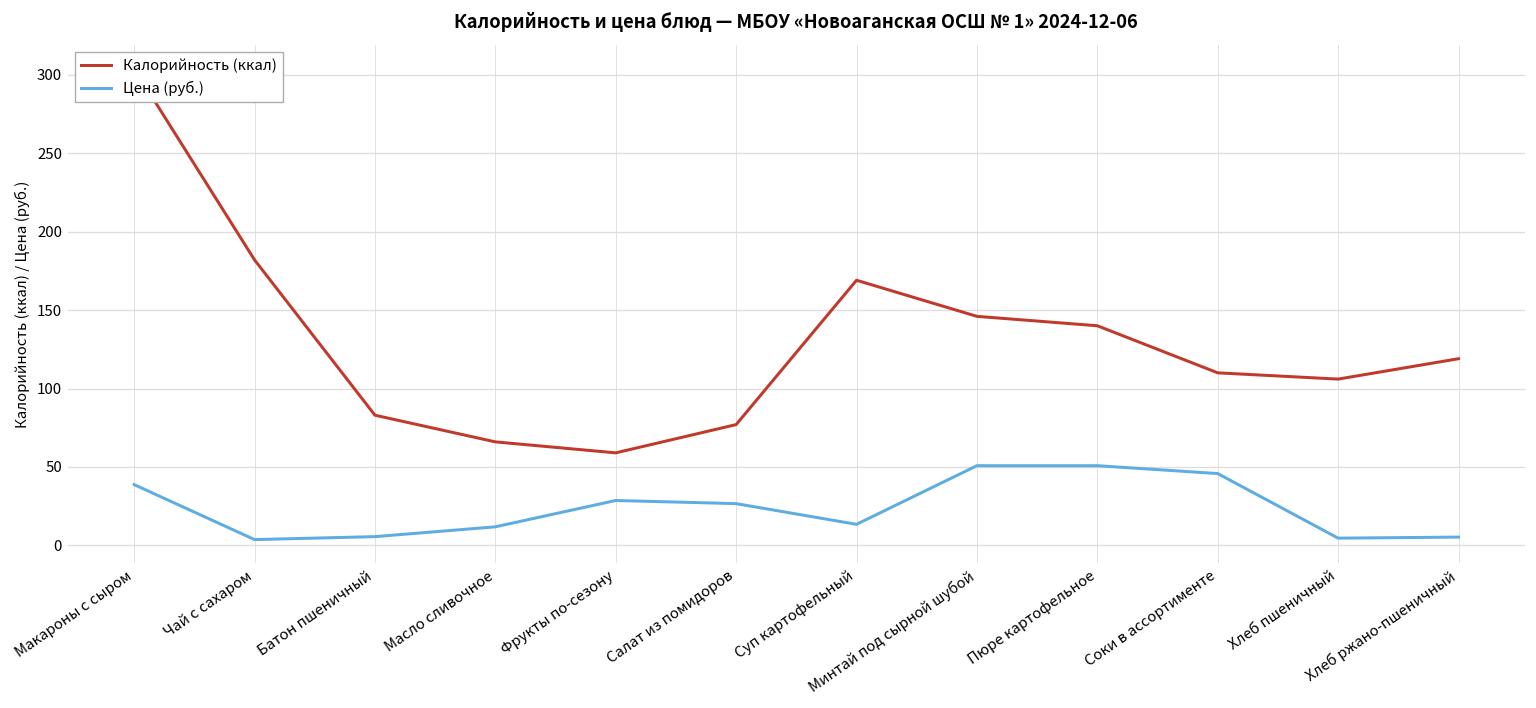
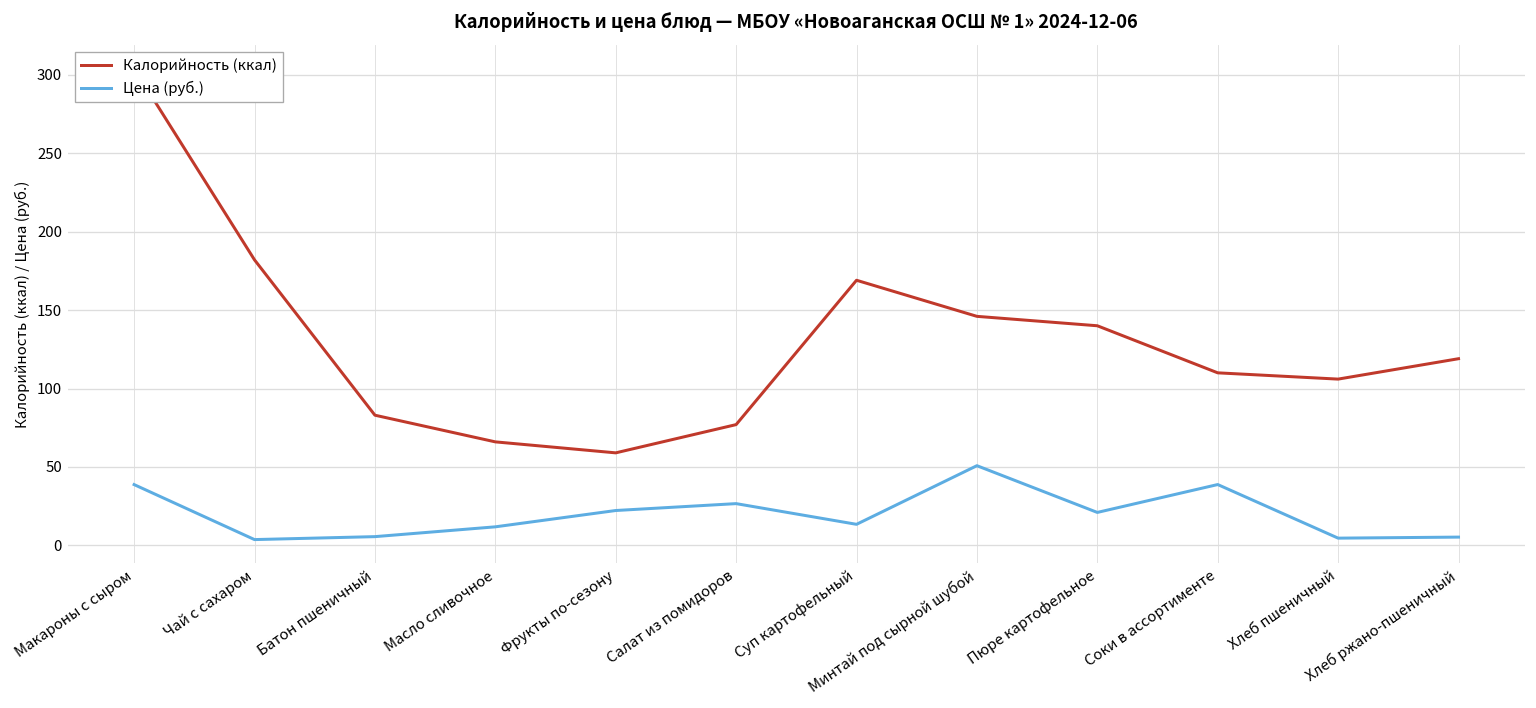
  {
    "Калорийность (ккал)": {
      "Чай с сахаром": 182,
      "Батон пшеничный": 83,
      "Масло сливочное": 66,
      "Фрукты по-сезону": 59,
      "Салат из помидоров": 77,
      "Суп картофельный": 169,
      "Минтай под сырной шубой": 146,
      "Пюре картофельное": 140,
      "Соки в ассортименте": 110,
      "Хлеб пшеничный": 106,
      "Хлеб ржано-пшеничный": 119
    },
    "Цена (руб.)": {
      "Макароны с сыром": 39,
      "Чай с сахаром": 4,
      "Батон пшеничный": 6,
      "Масло сливочное": 12,
-     "Фрукты по-сезону": 29,
+     "Фрукты по-сезону": 22,
      "Салат из помидоров": 27,
      "Суп картофельный": 13,
      "Минтай под сырной шубой": 51,
-     "Пюре картофельное": 51,
-     "Соки в ассортименте": 46,
+     "Пюре картофельное": 21,
+     "Соки в ассортименте": 39,
      "Хлеб пшеничный": 5,
      "Хлеб ржано-пшеничный": 5
    }
  }
